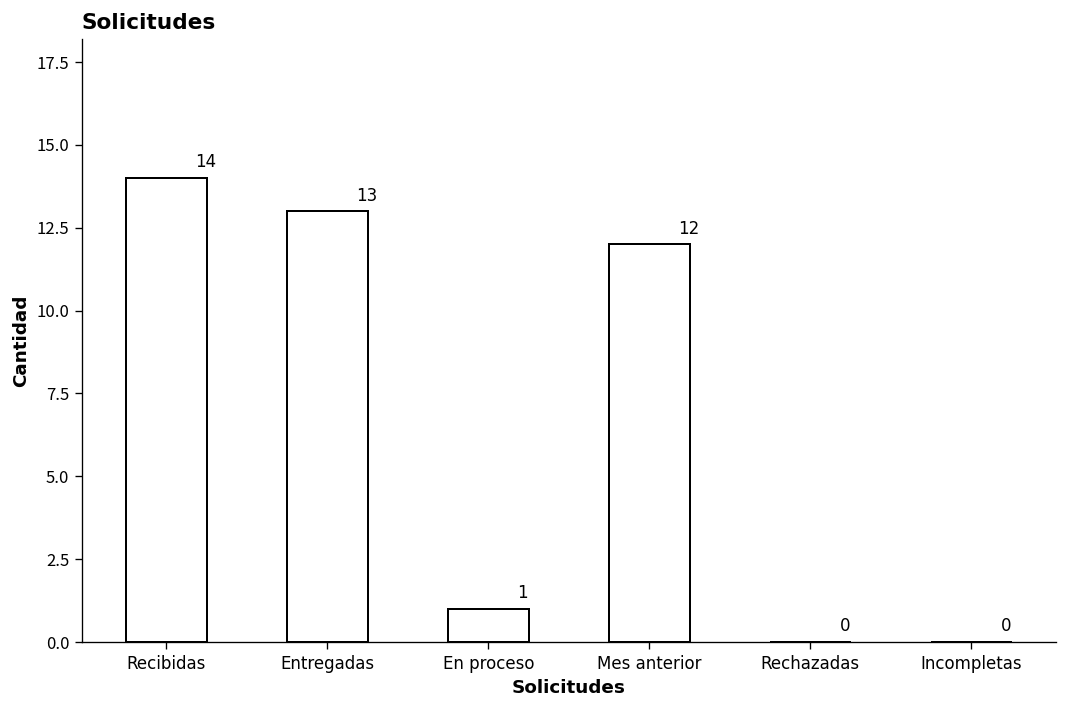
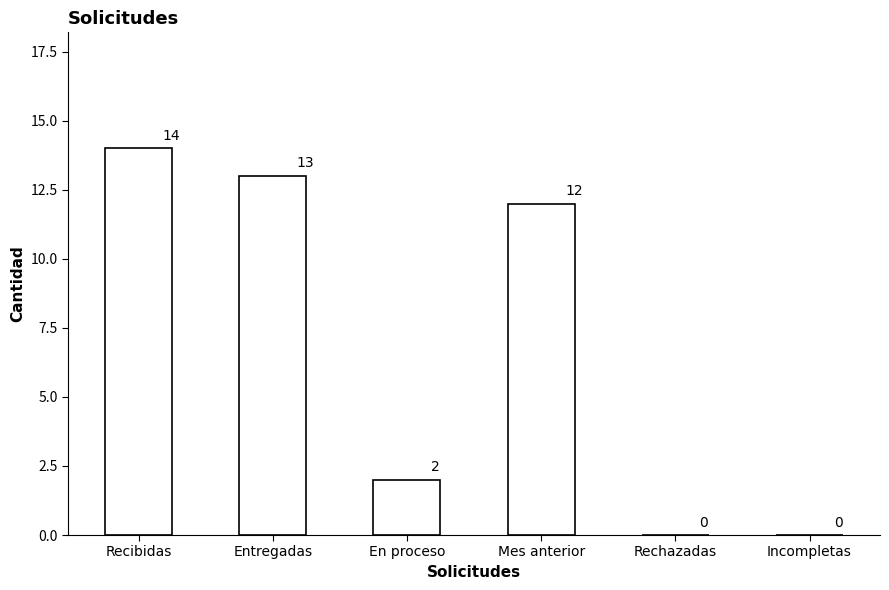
  {
    "Recibidas": 14,
    "Entregadas": 13,
-   "En proceso": 1,
+   "En proceso": 2,
    "Mes anterior": 12,
    "Rechazadas": 0,
    "Incompletas": 0
  }
